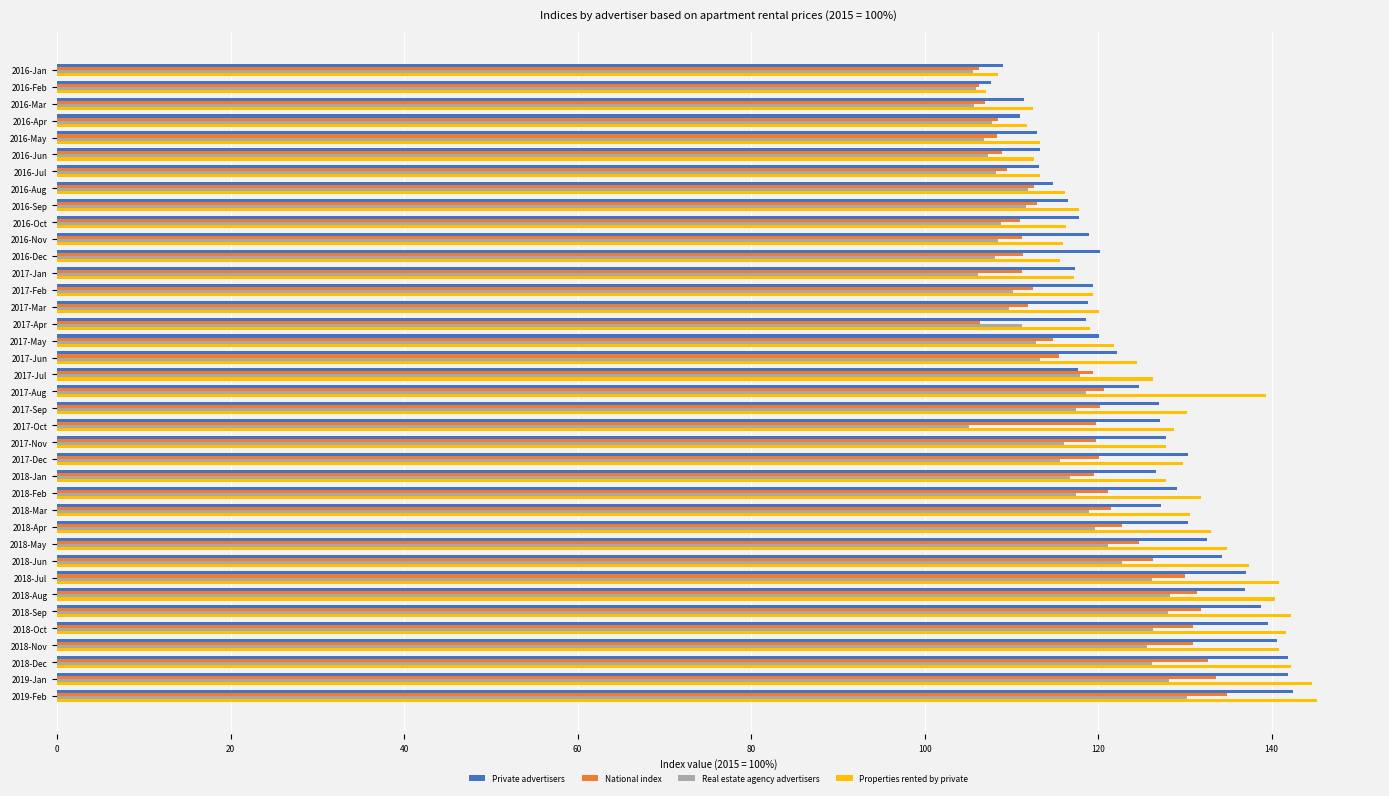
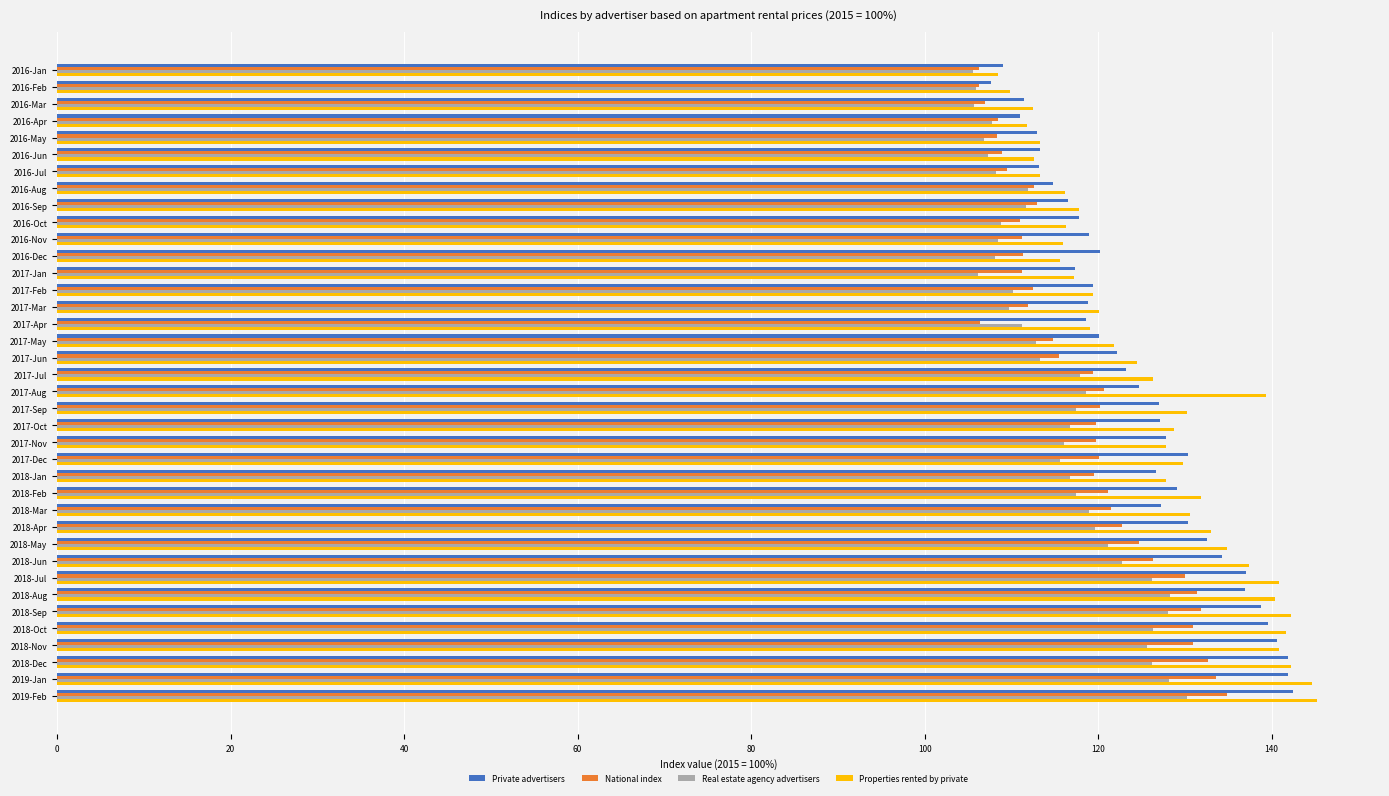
  {
    "Private advertisers": {
      "2016-Jan": 109,
      "2016-Feb": 108,
      "2016-Mar": 111,
      "2016-Apr": 111,
      "2016-May": 113,
      "2016-Jun": 113,
      "2016-Jul": 113,
      "2016-Aug": 115,
      "2016-Sep": 117,
      "2016-Oct": 118,
      "2016-Nov": 119,
      "2016-Dec": 120,
      "2017-Jan": 117,
      "2017-Feb": 119,
      "2017-Mar": 119,
      "2017-Apr": 119,
      "2017-May": 120,
      "2017-Jun": 122,
-     "2017-Jul": 118,
+     "2017-Jul": 123,
      "2017-Aug": 125,
      "2017-Sep": 127,
      "2017-Oct": 127,
      "2017-Nov": 128,
      "2017-Dec": 130,
      "2018-Jan": 127,
      "2018-Feb": 129,
      "2018-Mar": 127,
      "2018-Apr": 130,
      "2018-May": 133,
      "2018-Jun": 134,
      "2018-Jul": 137,
      "2018-Aug": 137,
      "2018-Sep": 139,
      "2018-Oct": 140,
      "2018-Nov": 141,
      "2018-Dec": 142,
      "2019-Jan": 142,
      "2019-Feb": 142
    },
    "National index": {
      "2016-Jan": 106,
      "2016-Feb": 106,
      "2016-Mar": 107,
      "2016-Apr": 109,
      "2016-May": 108,
      "2016-Jun": 109,
      "2016-Jul": 109,
      "2016-Aug": 113,
      "2016-Sep": 113,
      "2016-Oct": 111,
      "2016-Nov": 111,
      "2016-Dec": 111,
      "2017-Jan": 111,
      "2017-Feb": 113,
      "2017-Mar": 112,
      "2017-Apr": 106,
      "2017-May": 115,
      "2017-Jun": 116,
      "2017-Jul": 119,
      "2017-Aug": 121,
      "2017-Sep": 120,
      "2017-Oct": 120,
      "2017-Nov": 120,
      "2017-Dec": 120,
      "2018-Jan": 120,
      "2018-Feb": 121,
      "2018-Mar": 122,
      "2018-Apr": 123,
      "2018-May": 125,
      "2018-Jun": 126,
      "2018-Jul": 130,
      "2018-Aug": 131,
      "2018-Sep": 132,
      "2018-Oct": 131,
      "2018-Nov": 131,
      "2018-Dec": 133,
      "2019-Jan": 134,
      "2019-Feb": 135
    },
    "Real estate agency advertisers": {
      "2016-Jan": 106,
      "2016-Feb": 106,
      "2016-Mar": 106,
      "2016-Apr": 108,
      "2016-May": 107,
      "2016-Jun": 107,
      "2016-Jul": 108,
      "2016-Aug": 112,
      "2016-Sep": 112,
      "2016-Oct": 109,
      "2016-Nov": 108,
      "2016-Dec": 108,
      "2017-Jan": 106,
      "2017-Feb": 110,
      "2017-Mar": 110,
      "2017-Apr": 111,
      "2017-May": 113,
      "2017-Jun": 113,
      "2017-Jul": 118,
      "2017-Aug": 119,
      "2017-Sep": 117,
-     "2017-Oct": 105,
+     "2017-Oct": 117,
      "2017-Nov": 116,
      "2017-Dec": 116,
      "2018-Jan": 117,
      "2018-Feb": 117,
      "2018-Mar": 119,
      "2018-Apr": 120,
      "2018-May": 121,
      "2018-Jun": 123,
      "2018-Jul": 126,
      "2018-Aug": 128,
      "2018-Sep": 128,
      "2018-Oct": 126,
      "2018-Nov": 126,
      "2018-Dec": 126,
      "2019-Jan": 128,
      "2019-Feb": 130
    },
    "Properties rented by private": {
      "2016-Jan": 109,
-     "2016-Feb": 107,
+     "2016-Feb": 110,
      "2016-Mar": 112,
      "2016-Apr": 112,
      "2016-May": 113,
      "2016-Jun": 113,
      "2016-Jul": 113,
      "2016-Aug": 116,
      "2016-Sep": 118,
      "2016-Oct": 116,
      "2016-Nov": 116,
      "2016-Dec": 116,
      "2017-Jan": 117,
      "2017-Feb": 119,
      "2017-Mar": 120,
      "2017-Apr": 119,
      "2017-May": 122,
      "2017-Jun": 124,
      "2017-Jul": 126,
      "2017-Aug": 139,
      "2017-Sep": 130,
      "2017-Oct": 129,
      "2017-Nov": 128,
      "2017-Dec": 130,
      "2018-Jan": 128,
      "2018-Feb": 132,
      "2018-Mar": 131,
      "2018-Apr": 133,
      "2018-May": 135,
      "2018-Jun": 137,
      "2018-Jul": 141,
      "2018-Aug": 140,
      "2018-Sep": 142,
      "2018-Oct": 142,
      "2018-Nov": 141,
      "2018-Dec": 142,
      "2019-Jan": 145,
      "2019-Feb": 145
    }
  }
